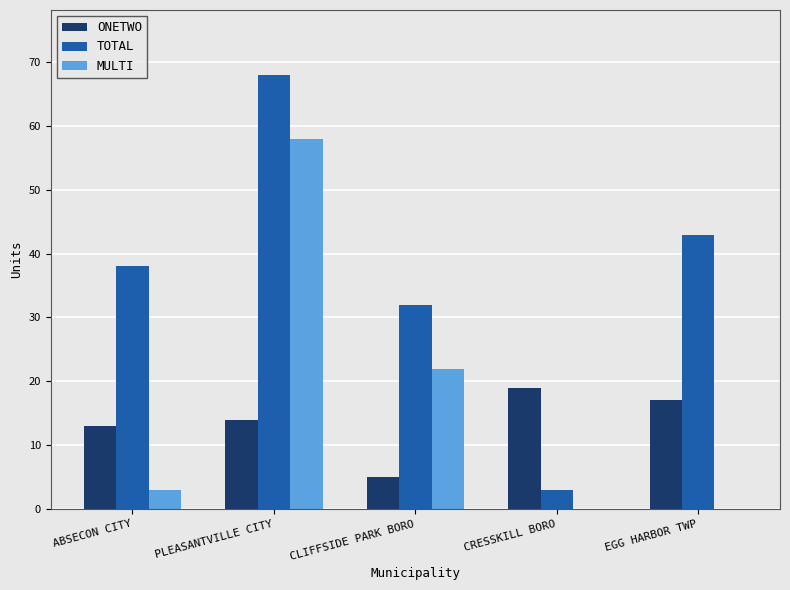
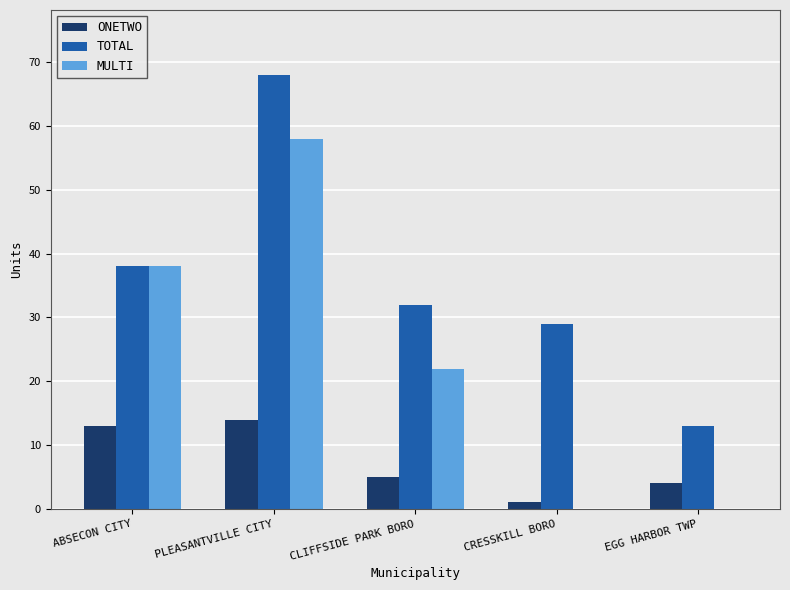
  {
    "ONETWO": {
      "ABSECON CITY": 13,
      "PLEASANTVILLE CITY": 14,
      "CLIFFSIDE PARK BORO": 5,
-     "CRESSKILL BORO": 19,
-     "EGG HARBOR TWP": 17
+     "CRESSKILL BORO": 1,
+     "EGG HARBOR TWP": 4
    },
    "TOTAL": {
      "ABSECON CITY": 38,
      "PLEASANTVILLE CITY": 68,
      "CLIFFSIDE PARK BORO": 32,
-     "CRESSKILL BORO": 3,
-     "EGG HARBOR TWP": 43
+     "CRESSKILL BORO": 29,
+     "EGG HARBOR TWP": 13
    },
    "MULTI": {
-     "ABSECON CITY": 3,
+     "ABSECON CITY": 38,
      "PLEASANTVILLE CITY": 58,
      "CLIFFSIDE PARK BORO": 22,
      "CRESSKILL BORO": 0,
      "EGG HARBOR TWP": 0
    }
  }
